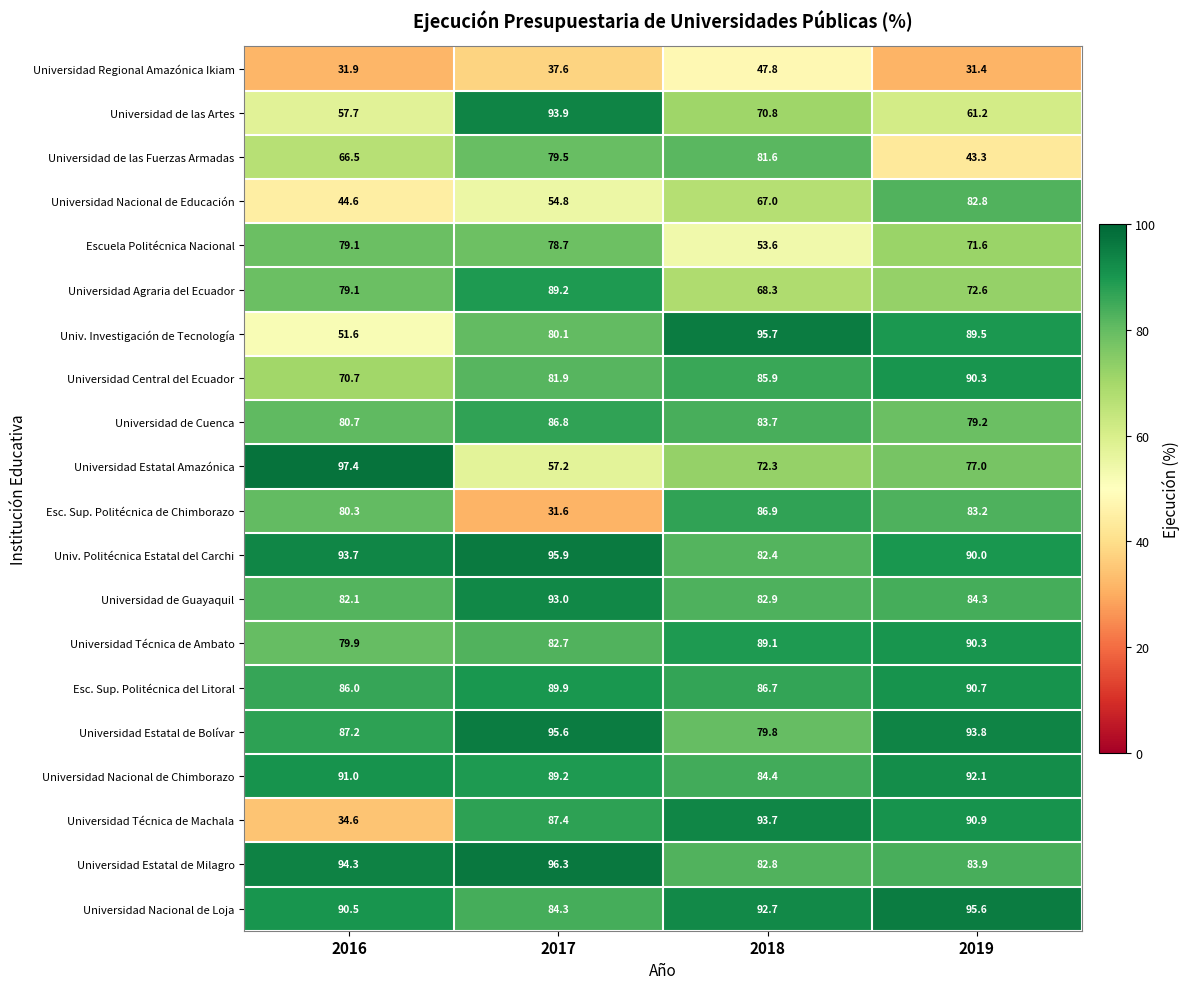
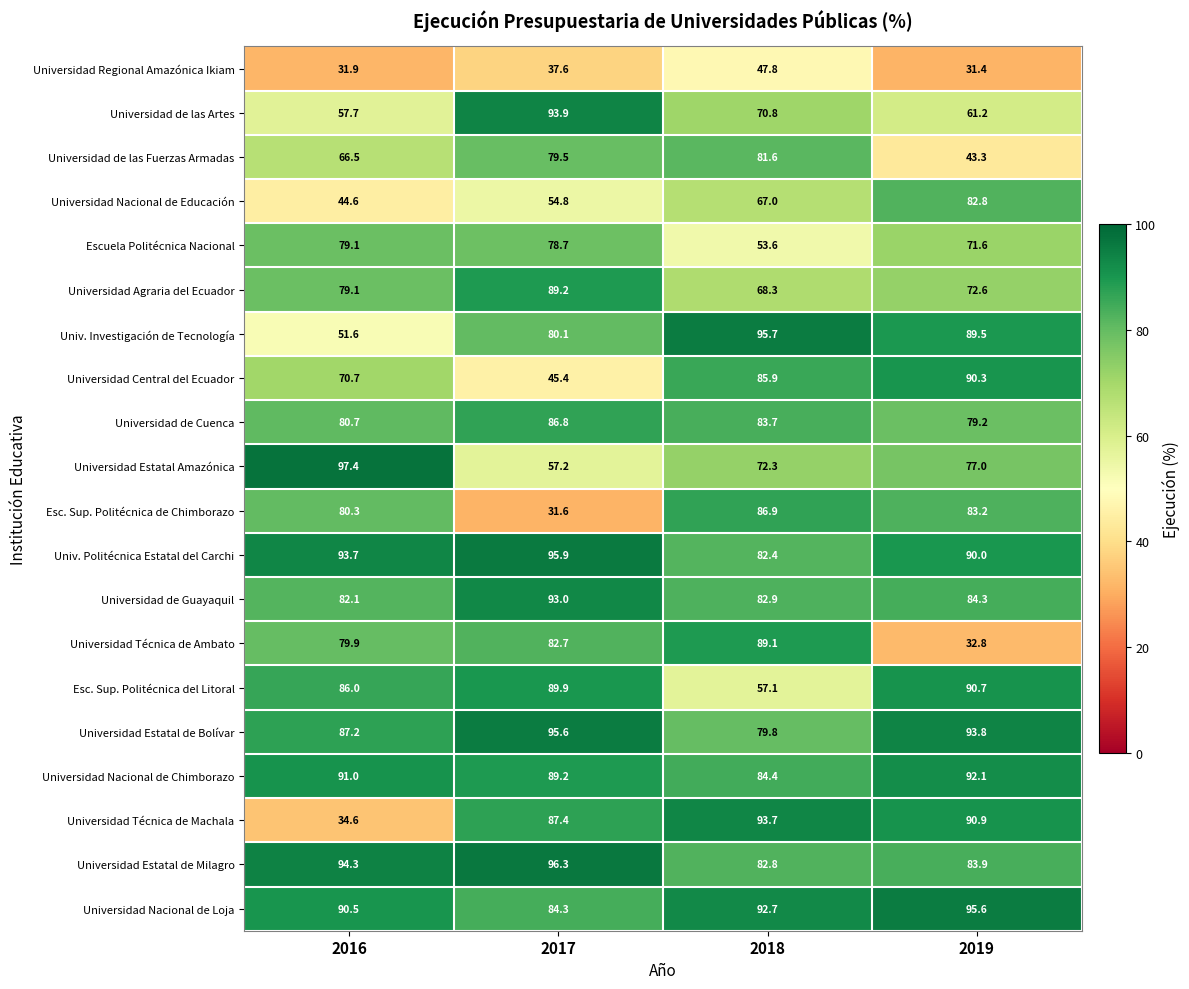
  {
    "Universidad Regional Amazónica Ikiam": {
      "2016": 31.9,
      "2017": 37.6,
      "2018": 47.8,
      "2019": 31.4
    },
    "Universidad de las Artes": {
      "2016": 57.7,
      "2017": 93.9,
      "2018": 70.8,
      "2019": 61.2
    },
    "Universidad de las Fuerzas Armadas": {
      "2016": 66.5,
      "2017": 79.5,
      "2018": 81.6,
      "2019": 43.3
    },
    "Universidad Nacional de Educación": {
      "2016": 44.6,
      "2017": 54.8,
      "2018": 67.0,
      "2019": 82.8
    },
    "Escuela Politécnica Nacional": {
      "2016": 79.1,
      "2017": 78.7,
      "2018": 53.6,
      "2019": 71.6
    },
    "Universidad Agraria del Ecuador": {
      "2016": 79.1,
      "2017": 89.2,
      "2018": 68.3,
      "2019": 72.6
    },
    "Univ. Investigación de Tecnología": {
      "2016": 51.6,
      "2017": 80.1,
      "2018": 95.7,
      "2019": 89.5
    },
    "Universidad Central del Ecuador": {
      "2016": 70.7,
-     "2017": 81.9,
+     "2017": 45.4,
      "2018": 85.9,
      "2019": 90.3
    },
    "Universidad de Cuenca": {
      "2016": 80.7,
      "2017": 86.8,
      "2018": 83.7,
      "2019": 79.2
    },
    "Universidad Estatal Amazónica": {
      "2016": 97.4,
      "2017": 57.2,
      "2018": 72.3,
      "2019": 77.0
    },
    "Esc. Sup. Politécnica de Chimborazo": {
      "2016": 80.3,
      "2017": 31.6,
      "2018": 86.9,
      "2019": 83.2
    },
    "Univ. Politécnica Estatal del Carchi": {
      "2016": 93.7,
      "2017": 95.9,
      "2018": 82.4,
      "2019": 90.0
    },
    "Universidad de Guayaquil": {
      "2016": 82.1,
      "2017": 93.0,
      "2018": 82.9,
      "2019": 84.3
    },
    "Universidad Técnica de Ambato": {
      "2016": 79.9,
      "2017": 82.7,
      "2018": 89.1,
-     "2019": 90.3
+     "2019": 32.8
    },
    "Esc. Sup. Politécnica del Litoral": {
      "2016": 86.0,
      "2017": 89.9,
-     "2018": 86.7,
+     "2018": 57.1,
      "2019": 90.7
    },
    "Universidad Estatal de Bolívar": {
      "2016": 87.2,
      "2017": 95.6,
      "2018": 79.8,
      "2019": 93.8
    },
    "Universidad Nacional de Chimborazo": {
      "2016": 91.0,
      "2017": 89.2,
      "2018": 84.4,
      "2019": 92.1
    },
    "Universidad Técnica de Machala": {
      "2016": 34.6,
      "2017": 87.4,
      "2018": 93.7,
      "2019": 90.9
    },
    "Universidad Estatal de Milagro": {
      "2016": 94.3,
      "2017": 96.3,
      "2018": 82.8,
      "2019": 83.9
    },
    "Universidad Nacional de Loja": {
      "2016": 90.5,
      "2017": 84.3,
      "2018": 92.7,
      "2019": 95.6
    }
  }
